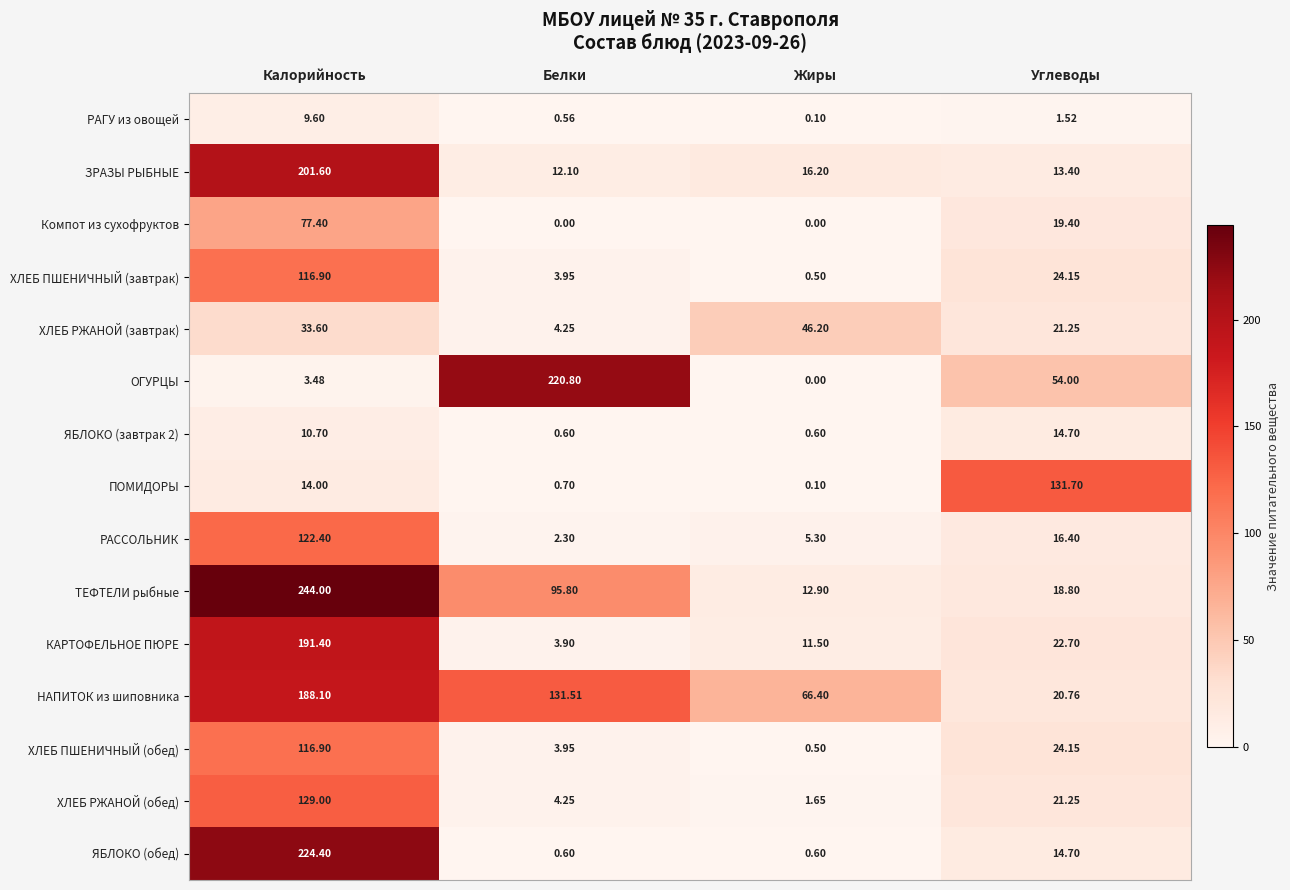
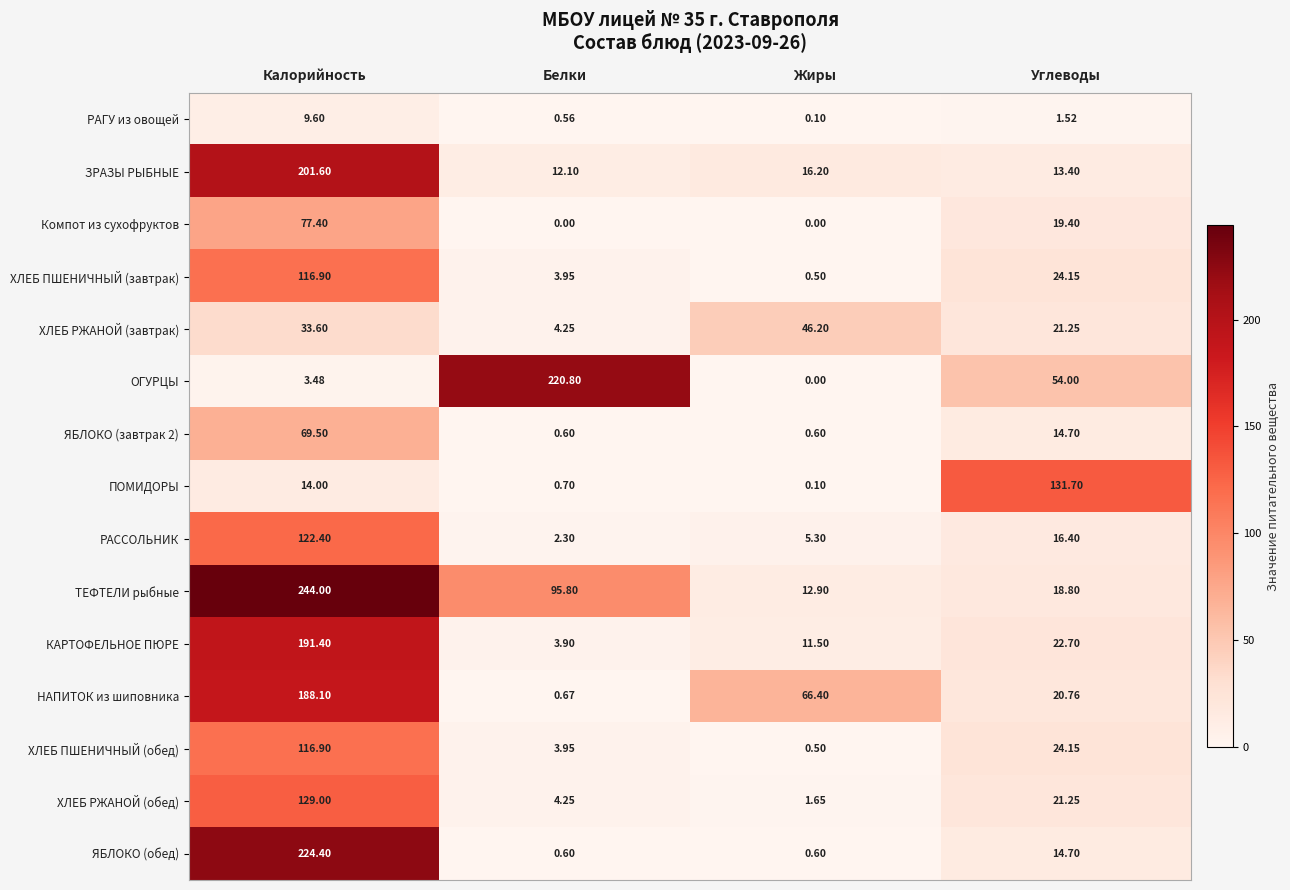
  {
    "РАГУ из овощей": {
      "Калорийность": 9.60,
      "Белки": 0.56,
      "Жиры": 0.10,
      "Углеводы": 1.52
    },
    "ЗРАЗЫ РЫБНЫЕ": {
      "Калорийность": 201.60,
      "Белки": 12.10,
      "Жиры": 16.20,
      "Углеводы": 13.40
    },
    "Компот из сухофруктов": {
      "Калорийность": 77.40,
      "Белки": 0.00,
      "Жиры": 0.00,
      "Углеводы": 19.40
    },
    "ХЛЕБ ПШЕНИЧНЫЙ (завтрак)": {
      "Калорийность": 116.90,
      "Белки": 3.95,
      "Жиры": 0.50,
      "Углеводы": 24.15
    },
    "ХЛЕБ РЖАНОЙ (завтрак)": {
      "Калорийность": 33.60,
      "Белки": 4.25,
      "Жиры": 46.20,
      "Углеводы": 21.25
    },
    "ОГУРЦЫ": {
      "Калорийность": 3.48,
      "Белки": 220.80,
      "Жиры": 0.00,
      "Углеводы": 54.00
    },
    "ЯБЛОКО (завтрак 2)": {
-     "Калорийность": 10.70,
+     "Калорийность": 69.50,
      "Белки": 0.60,
      "Жиры": 0.60,
      "Углеводы": 14.70
    },
    "ПОМИДОРЫ": {
      "Калорийность": 14.00,
      "Белки": 0.70,
      "Жиры": 0.10,
      "Углеводы": 131.70
    },
    "РАССОЛЬНИК": {
      "Калорийность": 122.40,
      "Белки": 2.30,
      "Жиры": 5.30,
      "Углеводы": 16.40
    },
    "ТЕФТЕЛИ рыбные": {
      "Калорийность": 244.00,
      "Белки": 95.80,
      "Жиры": 12.90,
      "Углеводы": 18.80
    },
    "КАРТОФЕЛЬНОЕ ПЮРЕ": {
      "Калорийность": 191.40,
      "Белки": 3.90,
      "Жиры": 11.50,
      "Углеводы": 22.70
    },
    "НАПИТОК из шиповника": {
      "Калорийность": 188.10,
-     "Белки": 131.51,
+     "Белки": 0.67,
      "Жиры": 66.40,
      "Углеводы": 20.76
    },
    "ХЛЕБ ПШЕНИЧНЫЙ (обед)": {
      "Калорийность": 116.90,
      "Белки": 3.95,
      "Жиры": 0.50,
      "Углеводы": 24.15
    },
    "ХЛЕБ РЖАНОЙ (обед)": {
      "Калорийность": 129.00,
      "Белки": 4.25,
      "Жиры": 1.65,
      "Углеводы": 21.25
    },
    "ЯБЛОКО (обед)": {
      "Калорийность": 224.40,
      "Белки": 0.60,
      "Жиры": 0.60,
      "Углеводы": 14.70
    }
  }
